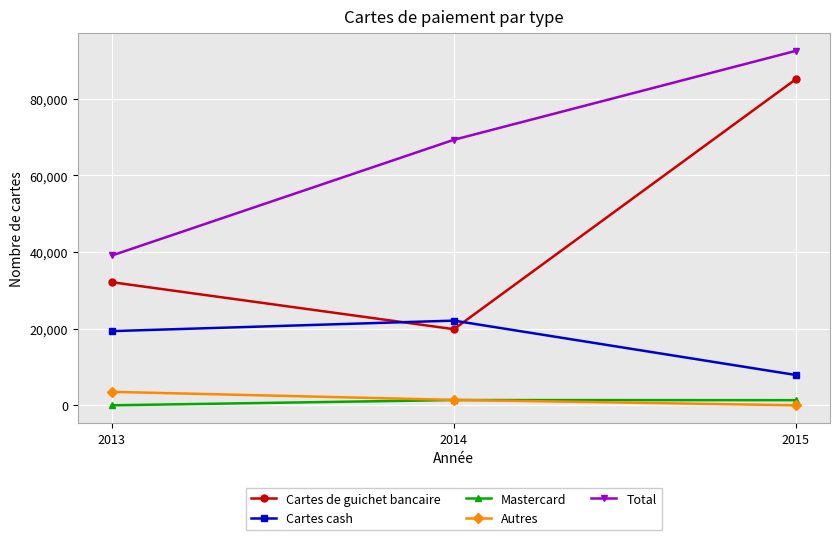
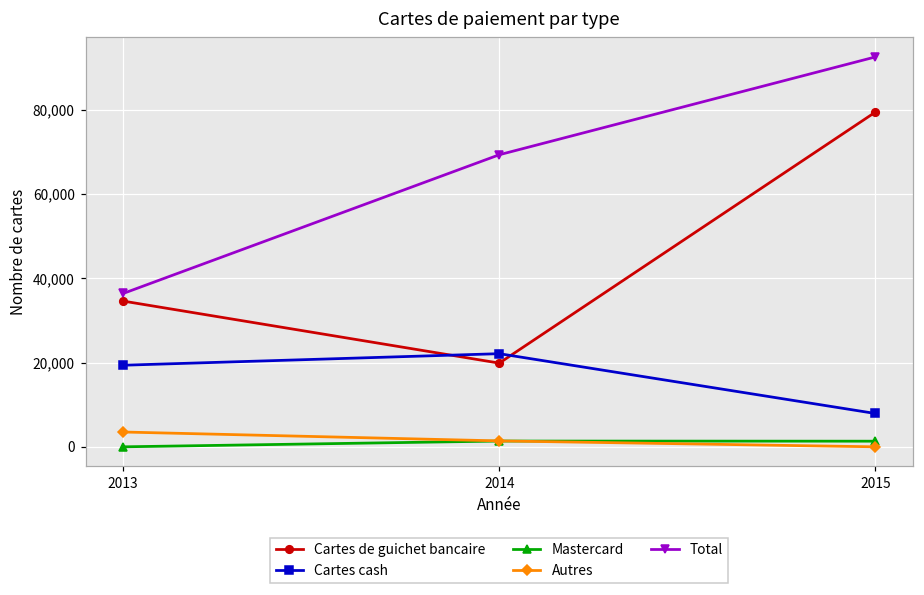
  {
    "Cartes de guichet bancaire": {
-     "2013": "32,000",
+     "2013": "35,000",
      "2014": "20,000",
-     "2015": "85,000"
+     "2015": "79,000"
    },
    "Cartes cash": {
      "2013": "19,000",
      "2014": "22,000",
      "2015": "8,000"
    },
    "Mastercard": {
      "2013": "0",
      "2015": "1,000"
    },
    "Autres": {
      "2013": "4,000",
      "2015": "0"
    },
    "Total": {
-     "2013": "39,000",
+     "2013": "36,000",
      "2014": "69,000",
      "2015": "93,000"
    }
  }
